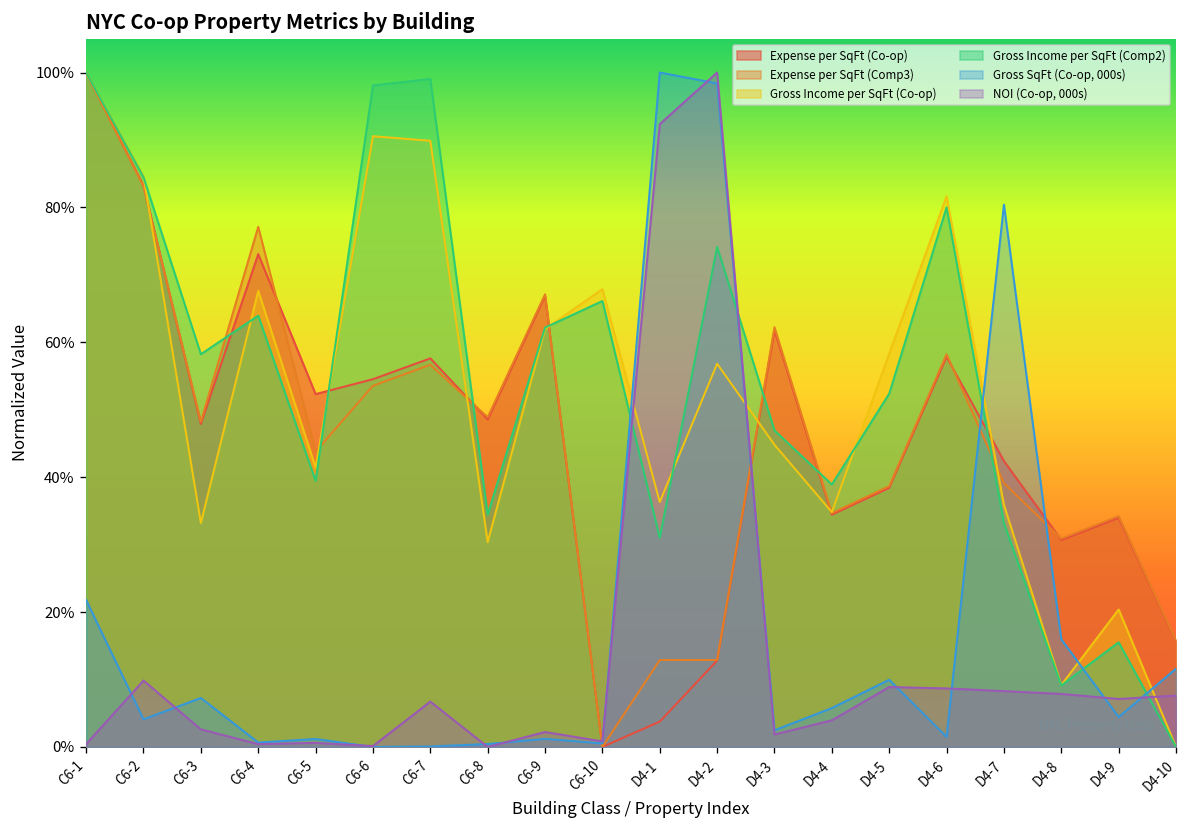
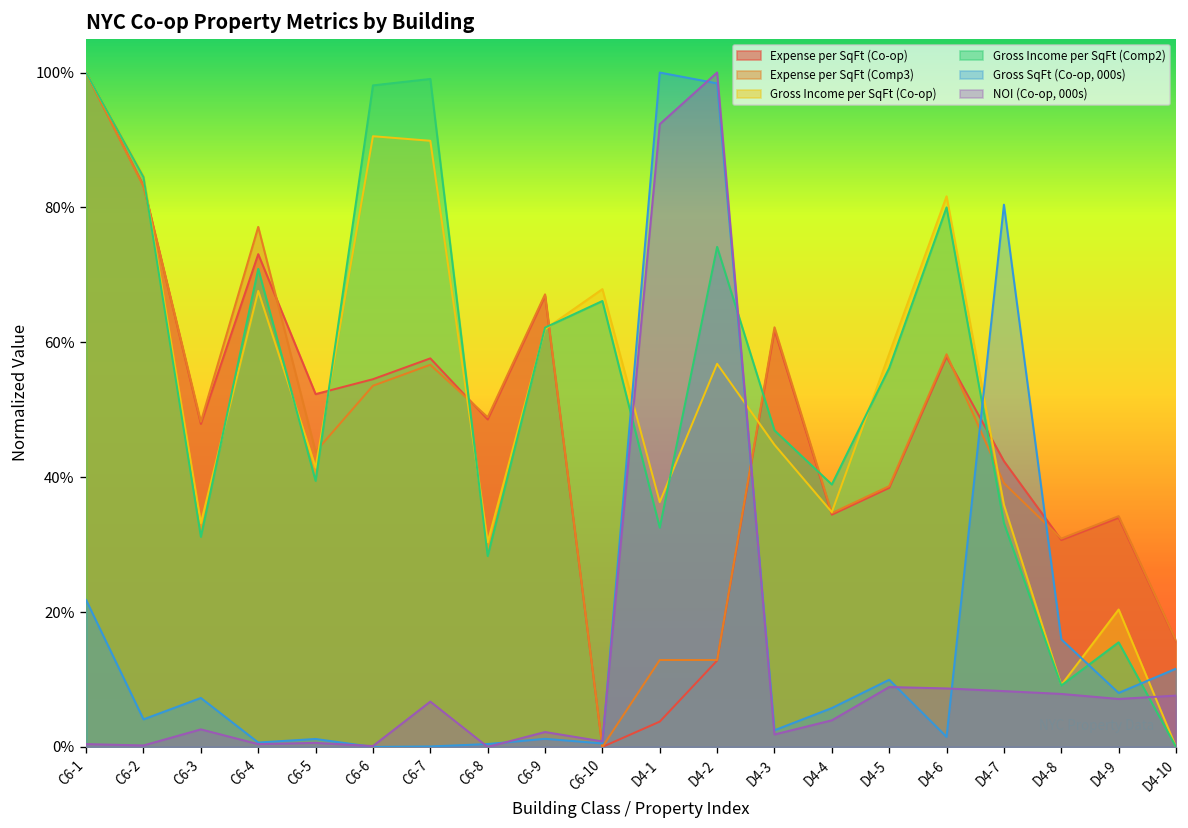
  {
    "Gross Income per SqFt (Comp2)": {
-     "C6-3": "58%",
-     "C6-4": "64%",
+     "C6-3": "31%",
+     "C6-4": "71%",
      "C6-5": "39%",
      "C6-6": "98%",
      "C6-7": "99%",
-     "C6-8": "34%",
+     "C6-8": "28%",
      "C6-10": "66%",
-     "D4-1": "31%",
+     "D4-1": "33%",
      "D4-2": "74%",
      "D4-3": "47%",
      "D4-4": "39%",
-     "D4-5": "52%",
+     "D4-5": "56%",
      "D4-6": "80%",
      "D4-7": "33%",
      "D4-9": "16%"
    },
    "Gross SqFt (Co-op, 000s)": {
      "C6-1": "22%",
      "C6-2": "4%",
      "C6-3": "7%",
      "C6-5": "1%",
      "C6-7": "0%",
      "C6-9": "1%",
      "D4-1": "100%",
      "D4-2": "98%",
      "D4-3": "2%",
      "D4-4": "6%",
      "D4-5": "10%",
      "D4-6": "1%",
      "D4-7": "80%",
      "D4-8": "16%",
-     "D4-9": "4%",
+     "D4-9": "8%",
      "D4-10": "12%"
    },
    "NOI (Co-op, 000s)": {
      "C6-1": "0%",
-     "C6-2": "10%",
+     "C6-2": "0%",
      "C6-3": "3%",
      "C6-5": "1%",
      "C6-7": "7%",
      "C6-9": "2%",
      "D4-1": "92%",
      "D4-2": "100%",
      "D4-3": "2%",
      "D4-4": "4%",
      "D4-5": "9%",
      "D4-6": "9%",
      "D4-7": "8%",
      "D4-8": "8%",
      "D4-9": "7%",
      "D4-10": "8%"
    }
  }
